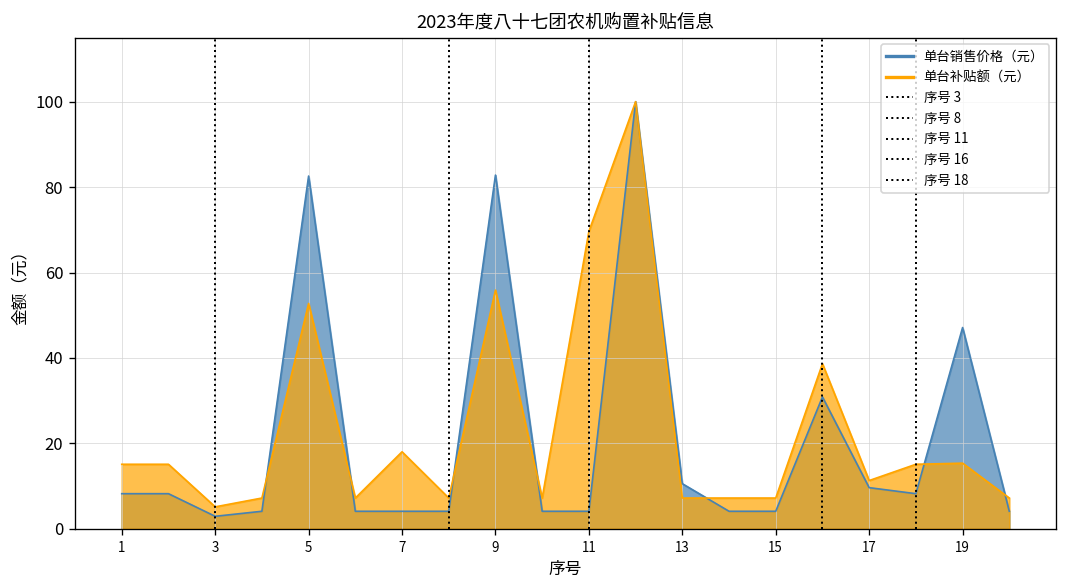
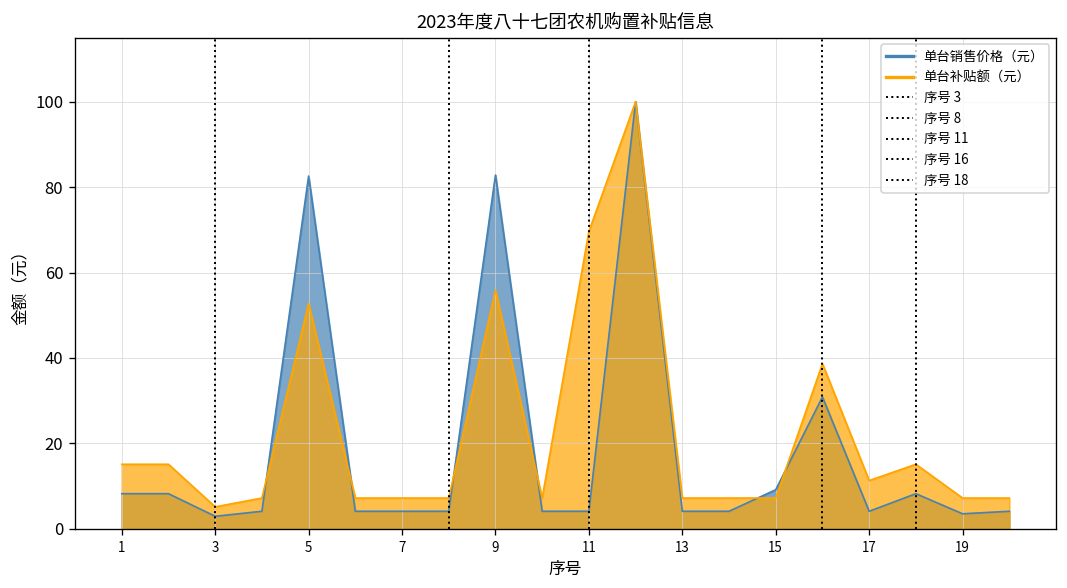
  {
    "单台销售价格（元）": {
      "1": 8,
      "3": 3,
      "5": 83,
      "7": 4,
      "9": 83,
      "11": 4,
-     "13": 11,
-     "15": 4,
-     "17": 10,
-     "19": 47
+     "13": 4,
+     "15": 9,
+     "17": 4,
+     "19": 4
    },
    "单台补贴额（元）": {
      "1": 15,
      "3": 5,
      "5": 53,
-     "7": 18,
+     "7": 7,
      "9": 56,
      "11": 70,
      "13": 7,
      "15": 7,
      "17": 11,
-     "19": 15
+     "19": 7
    }
  }
